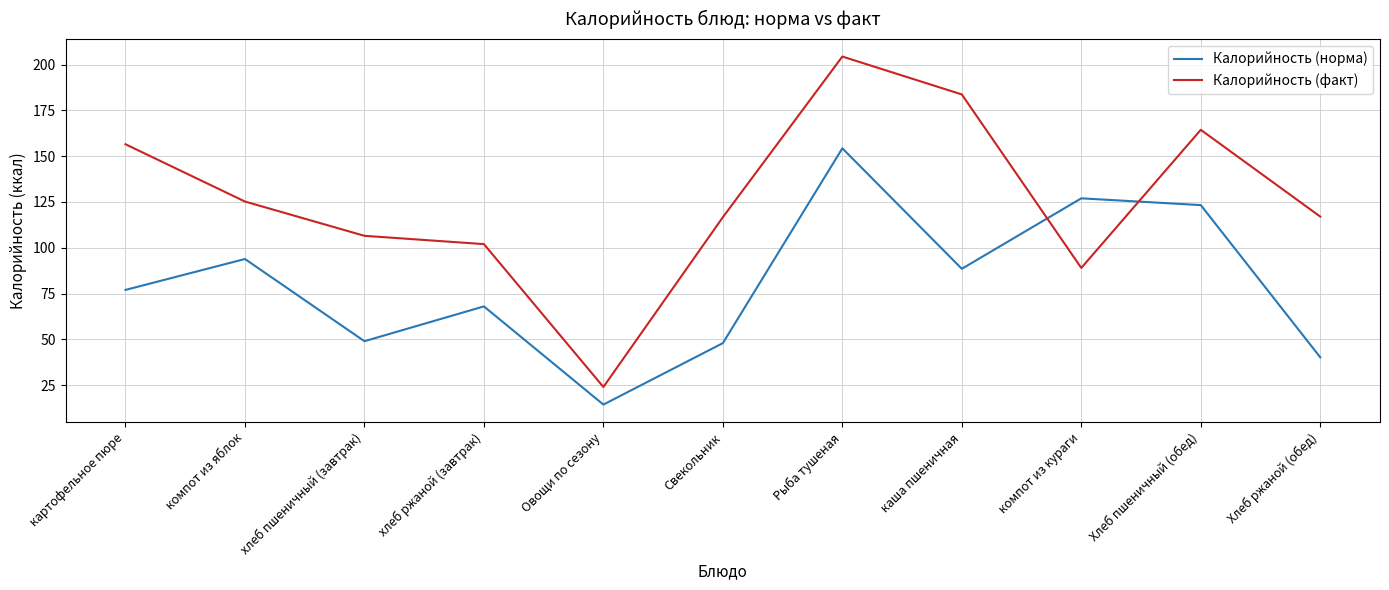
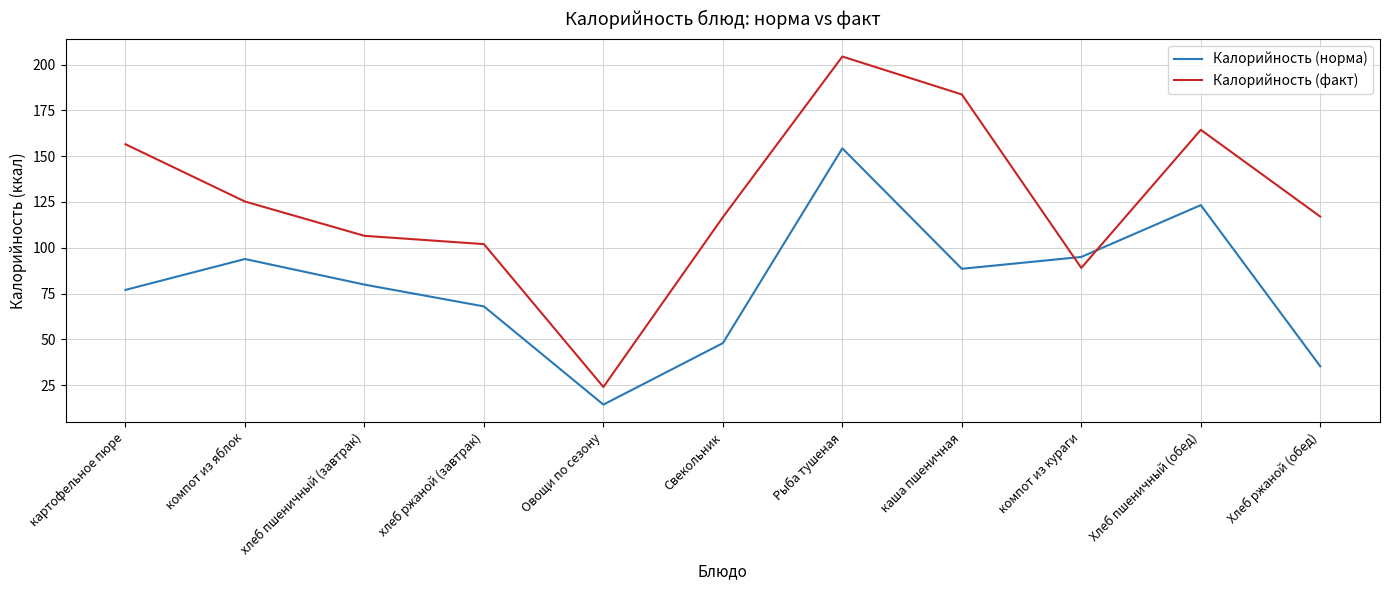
  {
    "Калорийность (норма)": {
      "картофельное пюре": 77,
      "компот из яблок": 94,
-     "хлеб пшеничный (завтрак)": 49,
+     "хлеб пшеничный (завтрак)": 80,
      "хлеб ржаной (завтрак)": 68,
      "Овощи по сезону": 14,
      "Свекольник": 48,
      "Рыба тушеная": 154,
      "каша пшеничная": 89,
-     "компот из кураги": 127,
+     "компот из кураги": 95,
      "Хлеб пшеничный (обед)": 123,
-     "Хлеб ржаной (обед)": 40
+     "Хлеб ржаной (обед)": 35
    },
    "Калорийность (факт)": {
      "картофельное пюре": 157,
      "компот из яблок": 125,
      "хлеб пшеничный (завтрак)": 107,
      "хлеб ржаной (завтрак)": 102,
      "Овощи по сезону": 24,
      "Свекольник": 117,
      "Рыба тушеная": 204,
      "каша пшеничная": 184,
      "компот из кураги": 89,
      "Хлеб пшеничный (обед)": 164,
      "Хлеб ржаной (обед)": 117
    }
  }
